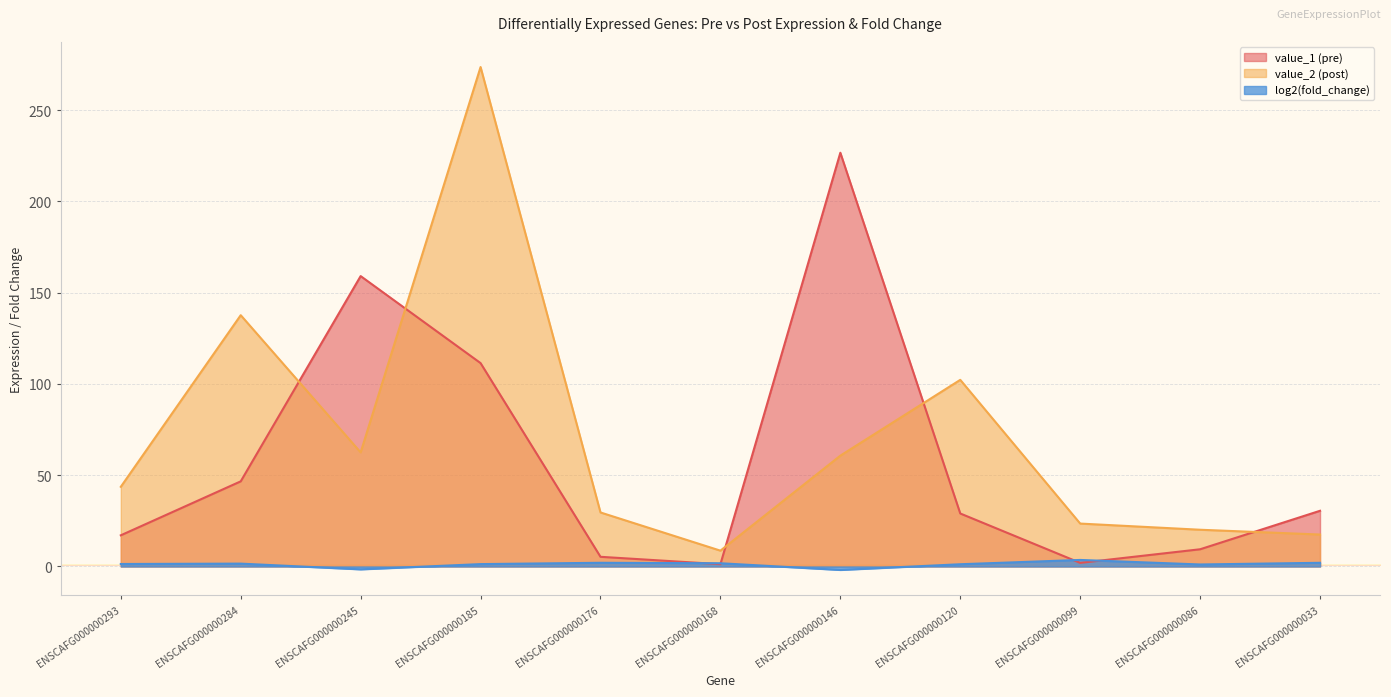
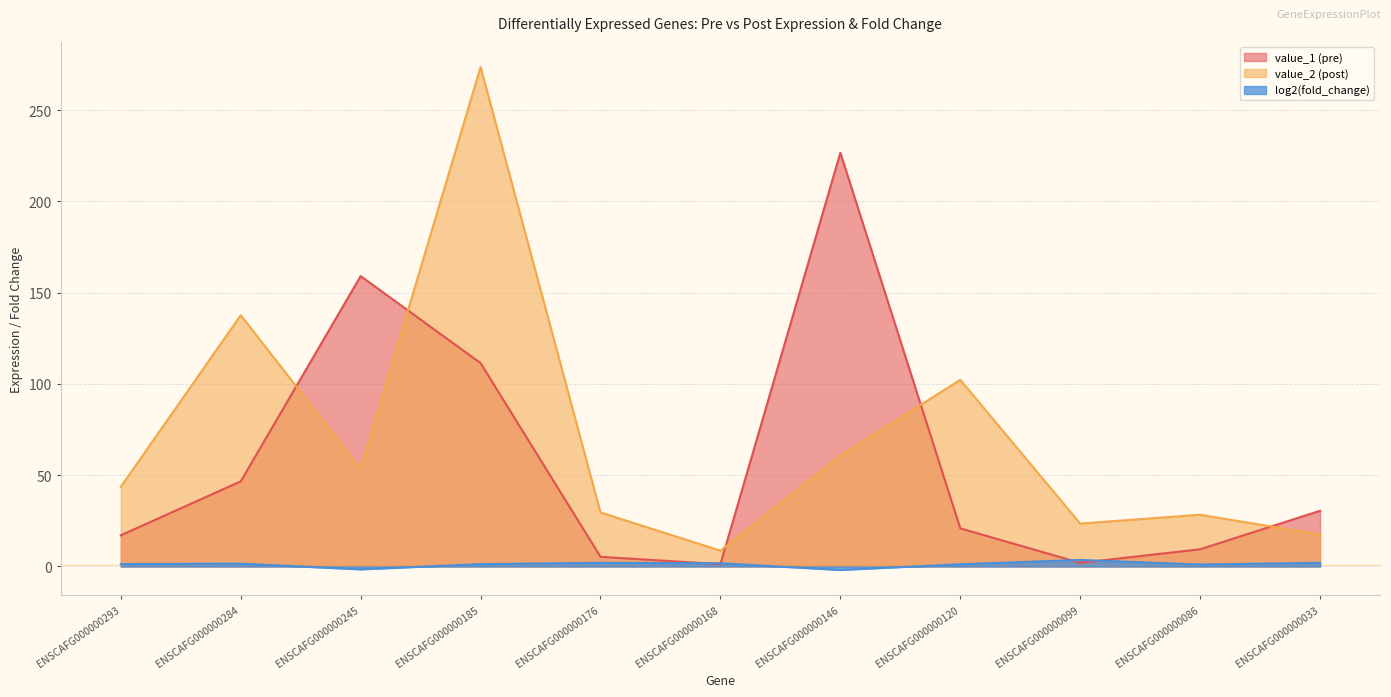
  {
    "value_1 (pre)": {
      "ENSCAFG000000293": 17,
      "ENSCAFG000000284": 47,
      "ENSCAFG000000245": 159,
      "ENSCAFG000000185": 111,
      "ENSCAFG000000176": 5,
      "ENSCAFG000000146": 227,
-     "ENSCAFG000000120": 29,
+     "ENSCAFG000000120": 21,
      "ENSCAFG000000099": 2,
      "ENSCAFG000000086": 9,
      "ENSCAFG000000033": 31
    },
    "value_2 (post)": {
      "ENSCAFG000000293": 44,
      "ENSCAFG000000284": 138,
-     "ENSCAFG000000245": 63,
+     "ENSCAFG000000245": 53,
      "ENSCAFG000000185": 274,
      "ENSCAFG000000176": 30,
      "ENSCAFG000000168": 9,
      "ENSCAFG000000146": 61,
      "ENSCAFG000000120": 102,
      "ENSCAFG000000099": 24,
-     "ENSCAFG000000086": 20,
+     "ENSCAFG000000086": 28,
      "ENSCAFG000000033": 18
    }
  }
